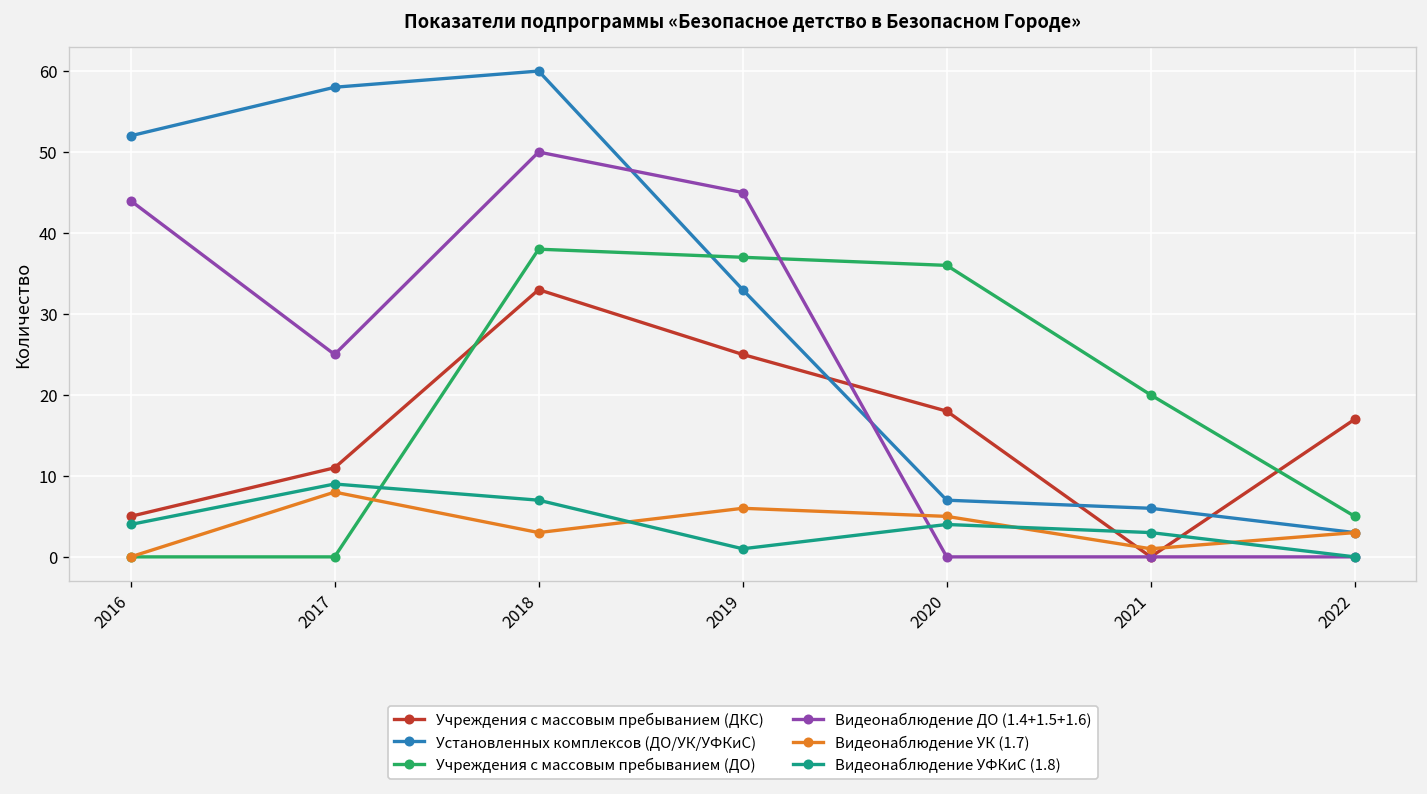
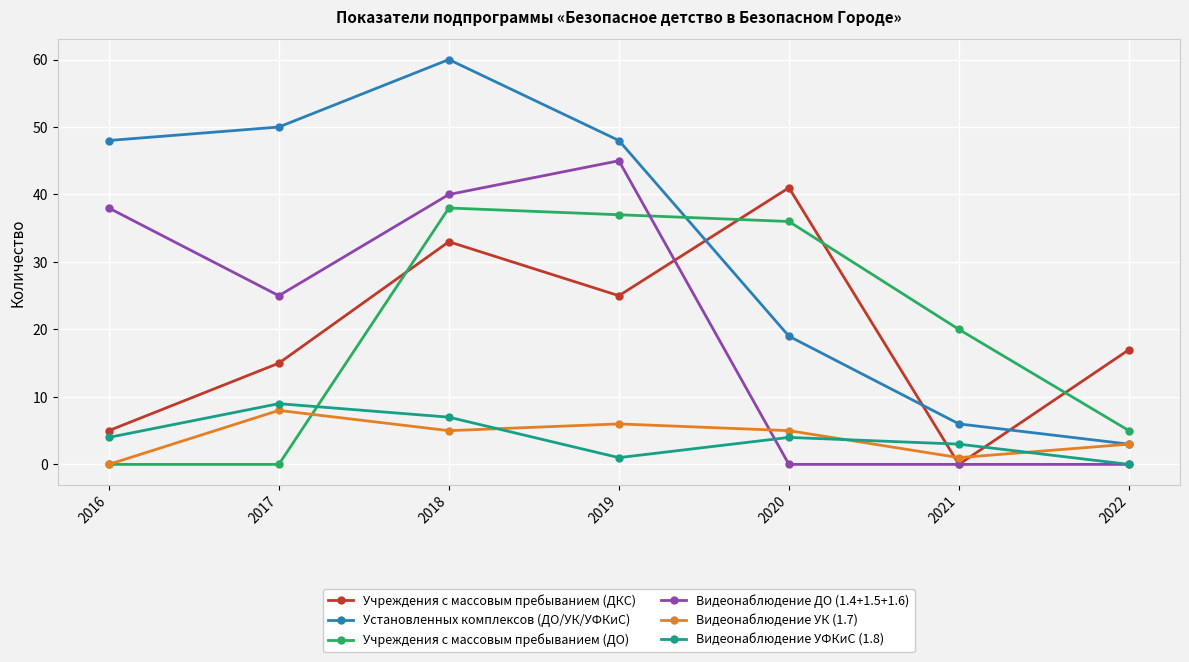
  {
    "Учреждения с массовым пребыванием (ДКС)": {
      "2016": 5,
-     "2017": 11,
+     "2017": 15,
      "2018": 33,
      "2019": 25,
-     "2020": 18,
+     "2020": 41,
      "2022": 17
    },
    "Установленных комплексов (ДО/УК/УФКиС)": {
-     "2016": 52,
-     "2017": 58,
+     "2016": 48,
+     "2017": 50,
      "2018": 60,
-     "2019": 33,
-     "2020": 7,
+     "2019": 48,
+     "2020": 19,
      "2021": 6
    },
    "Видеонаблюдение ДО (1.4+1.5+1.6)": {
-     "2016": 44,
+     "2016": 38,
      "2017": 25,
-     "2018": 50,
+     "2018": 40,
      "2019": 45,
      "2020": 0
    },
    "Видеонаблюдение УК (1.7)": {
      "2017": 8,
-     "2018": 3,
+     "2018": 5,
      "2019": 6,
      "2020": 5,
      "2021": 1
    }
  }
